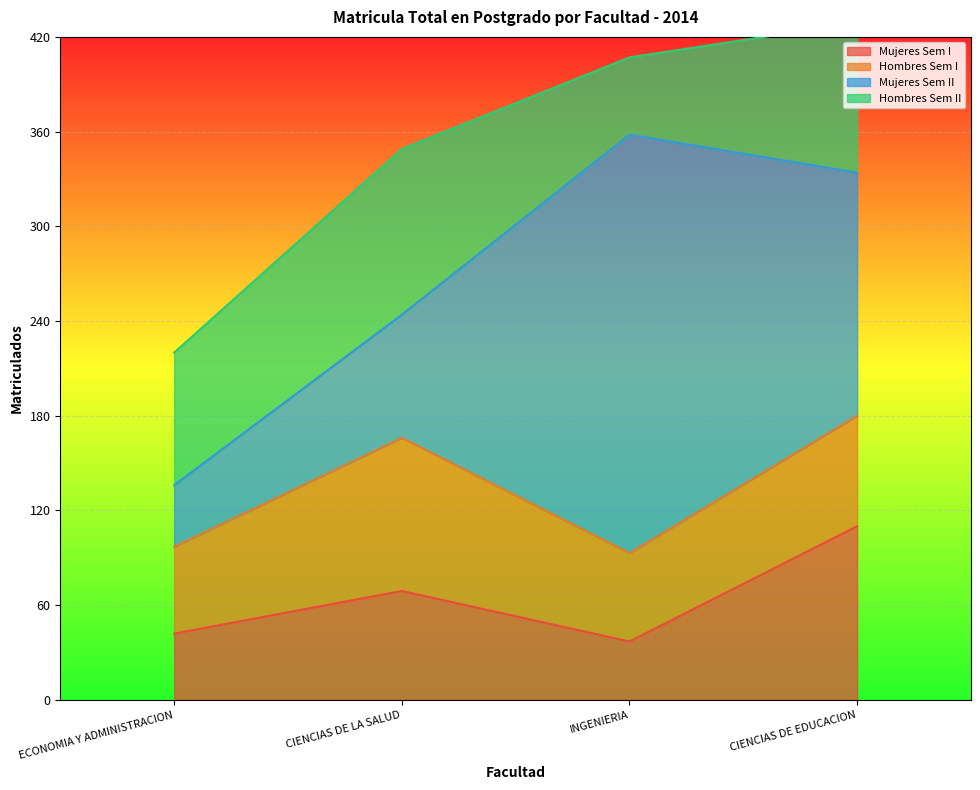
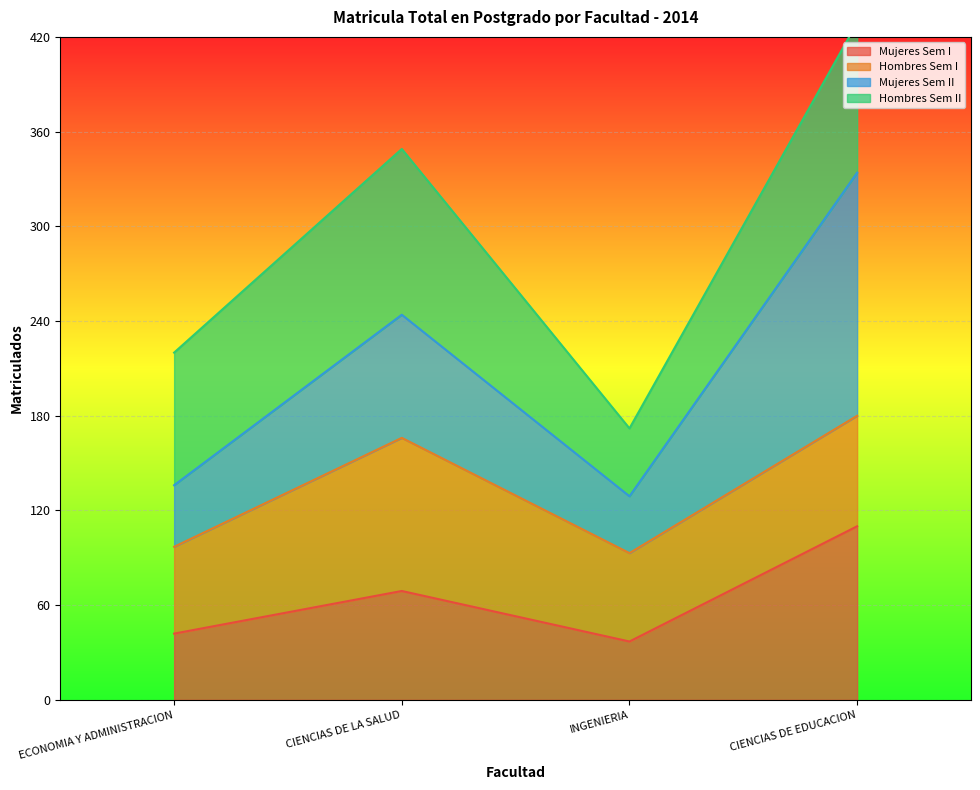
  {
    "Mujeres Sem II": {
      "ECONOMIA Y ADMINISTRACION": 39,
      "CIENCIAS DE LA SALUD": 78,
-     "INGENIERIA": 265,
+     "INGENIERIA": 36,
      "CIENCIAS DE EDUCACION": 154
    },
    "Hombres Sem II": {
      "ECONOMIA Y ADMINISTRACION": 84,
      "CIENCIAS DE LA SALUD": 105,
-     "INGENIERIA": 49
+     "INGENIERIA": 43
    }
  }
